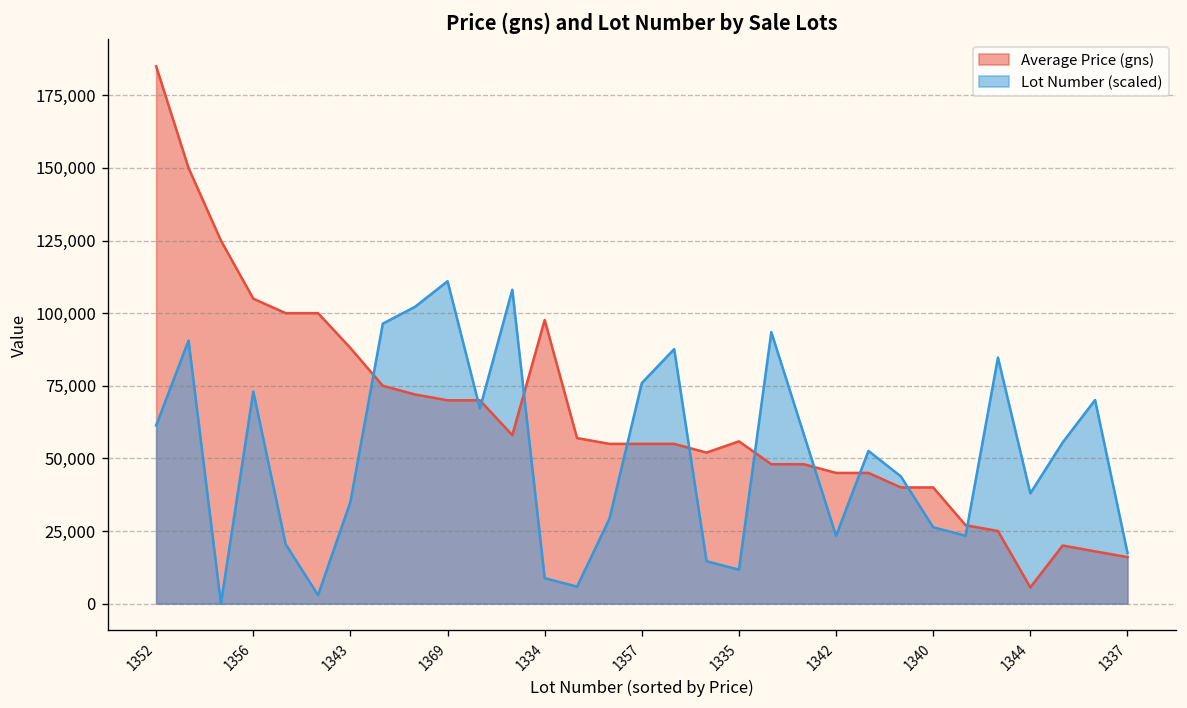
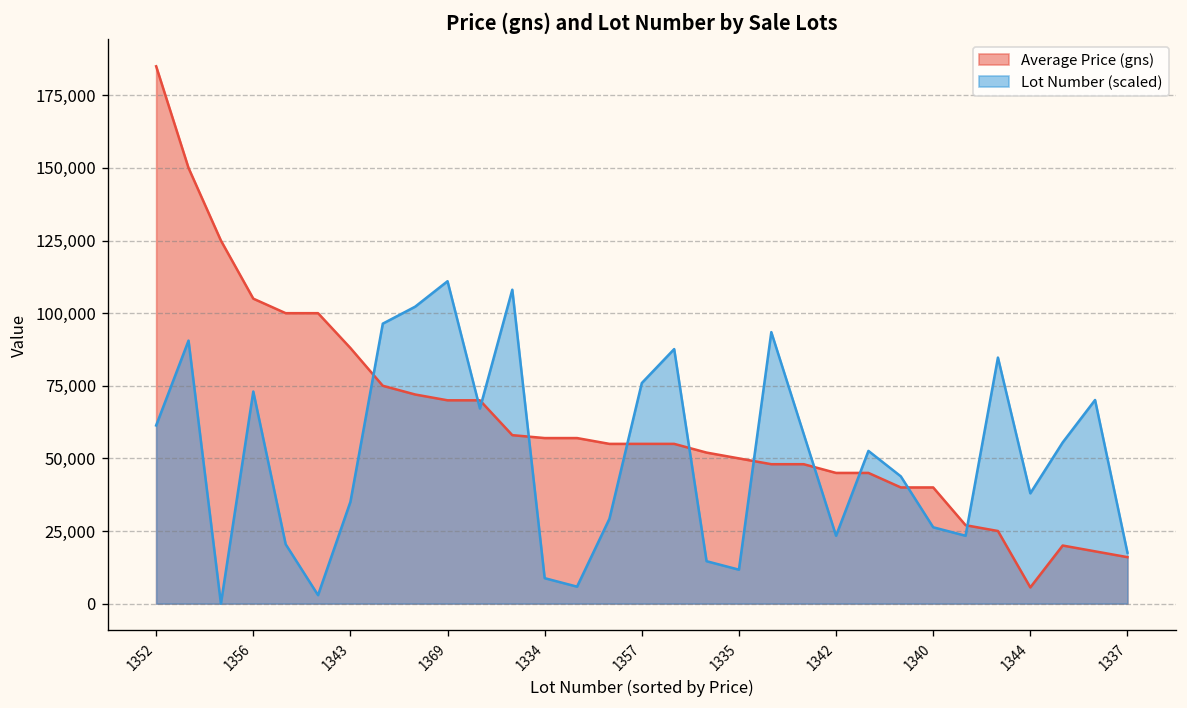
  {
    "Average Price (gns)": {
      "1352": "185,000",
      "1356": "105,000",
      "1343": "88,000",
      "1369": "70,000",
-     "1334": "98,000",
+     "1334": "57,000",
      "1357": "55,000",
-     "1335": "56,000",
+     "1335": "50,000",
      "1342": "45,000",
      "1340": "40,000",
      "1344": "6,000",
      "1337": "16,000"
    },
    "Lot Number (scaled)": {
      "1352": "61,000",
      "1356": "73,000",
      "1343": "35,000",
      "1369": "111,000",
      "1334": "9,000",
      "1357": "76,000",
      "1335": "12,000",
      "1342": "23,000",
      "1340": "26,000",
      "1344": "38,000",
      "1337": "18,000"
    }
  }
